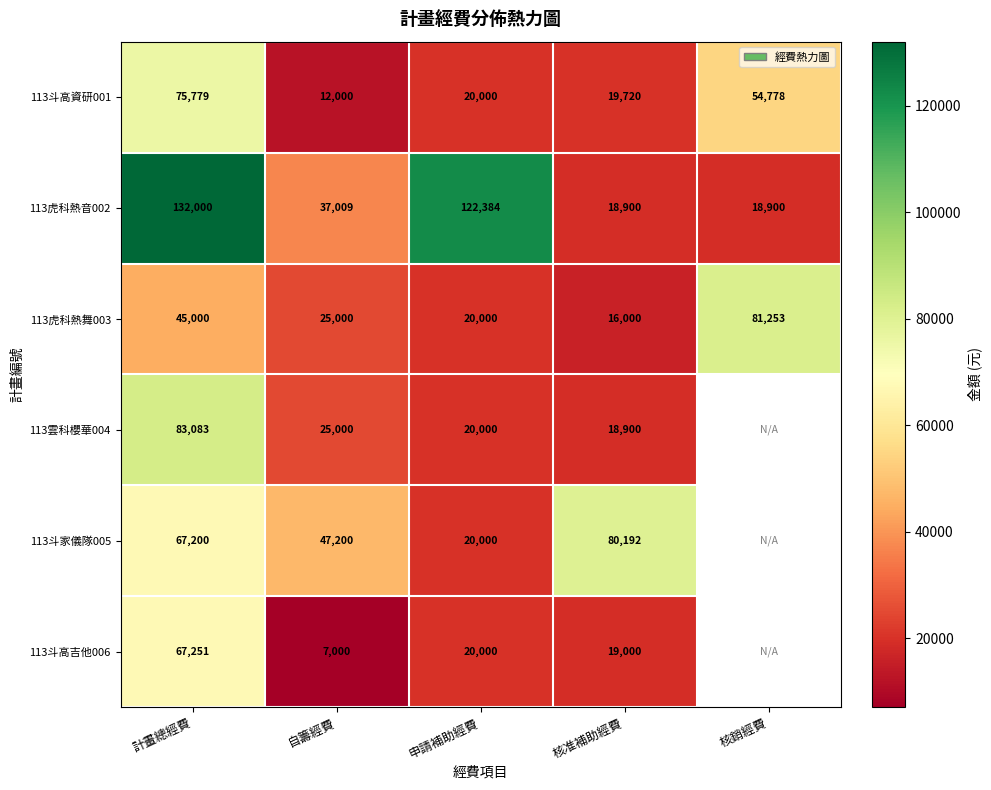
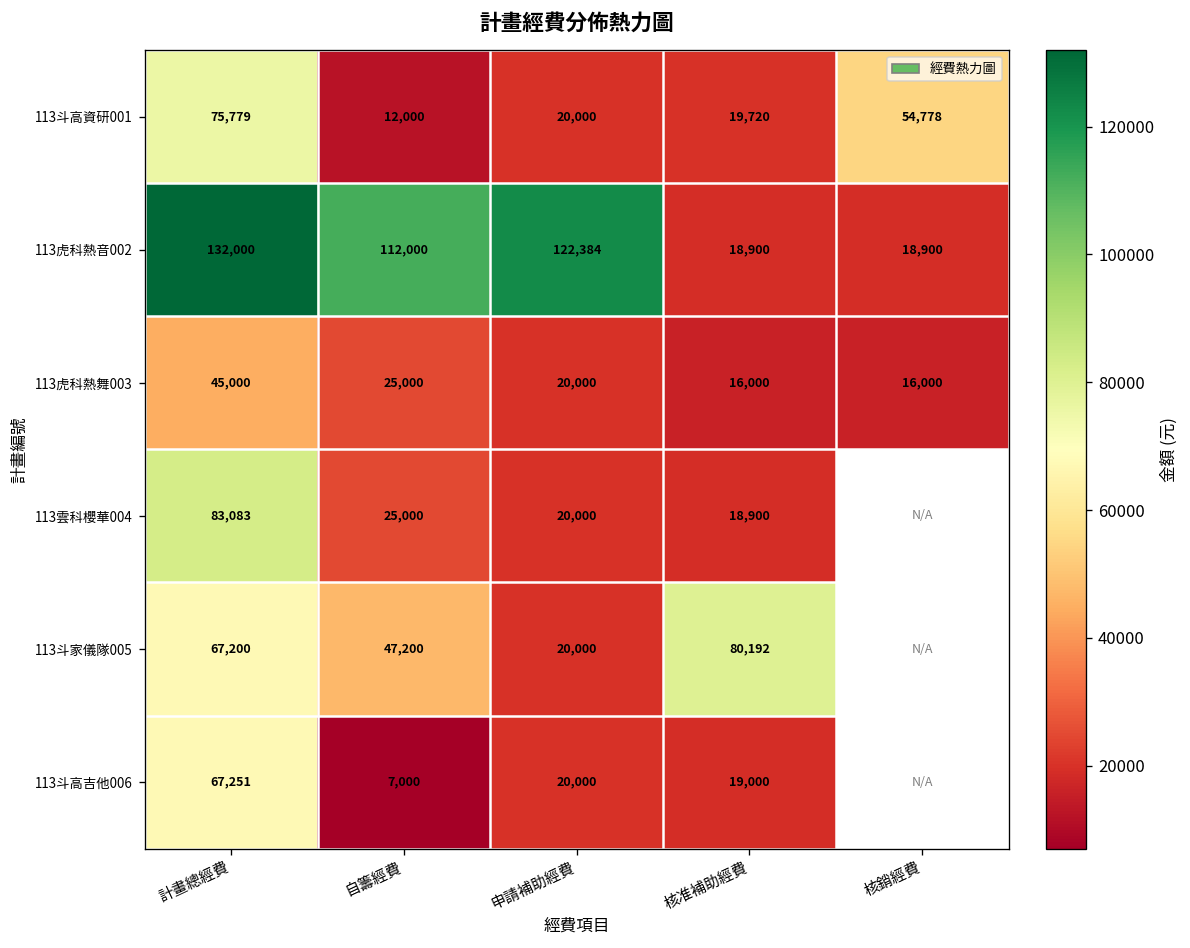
  {
    "113斗高資研001": {
      "計畫總經費": "75,779",
      "自籌經費": "12,000",
      "申請補助經費": "20,000",
      "核准補助經費": "19,720",
      "核銷經費": "54,778"
    },
    "113虎科熱音002": {
      "計畫總經費": "132,000",
-     "自籌經費": "37,009",
+     "自籌經費": "112,000",
      "申請補助經費": "122,384",
      "核准補助經費": "18,900",
      "核銷經費": "18,900"
    },
    "113虎科熱舞003": {
      "計畫總經費": "45,000",
      "自籌經費": "25,000",
      "申請補助經費": "20,000",
      "核准補助經費": "16,000",
-     "核銷經費": "81,253"
+     "核銷經費": "16,000"
    },
    "113雲科櫻華004": {
      "計畫總經費": "83,083",
      "自籌經費": "25,000",
      "申請補助經費": "20,000",
      "核准補助經費": "18,900"
    },
    "113斗家儀隊005": {
      "計畫總經費": "67,200",
      "自籌經費": "47,200",
      "申請補助經費": "20,000",
      "核准補助經費": "80,192"
    },
    "113斗高吉他006": {
      "計畫總經費": "67,251",
      "自籌經費": "7,000",
      "申請補助經費": "20,000",
      "核准補助經費": "19,000"
    }
  }
